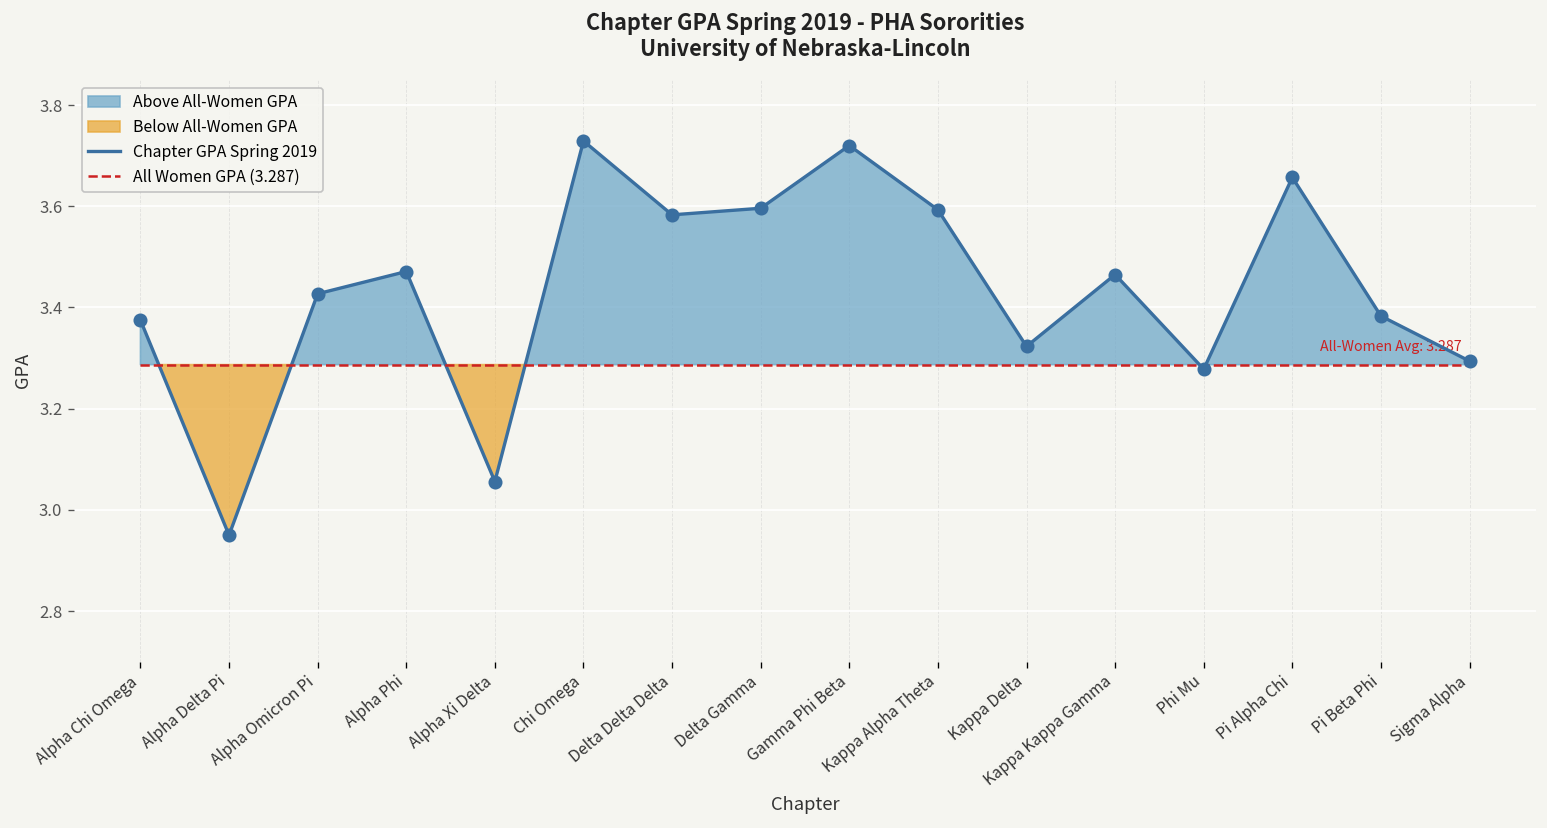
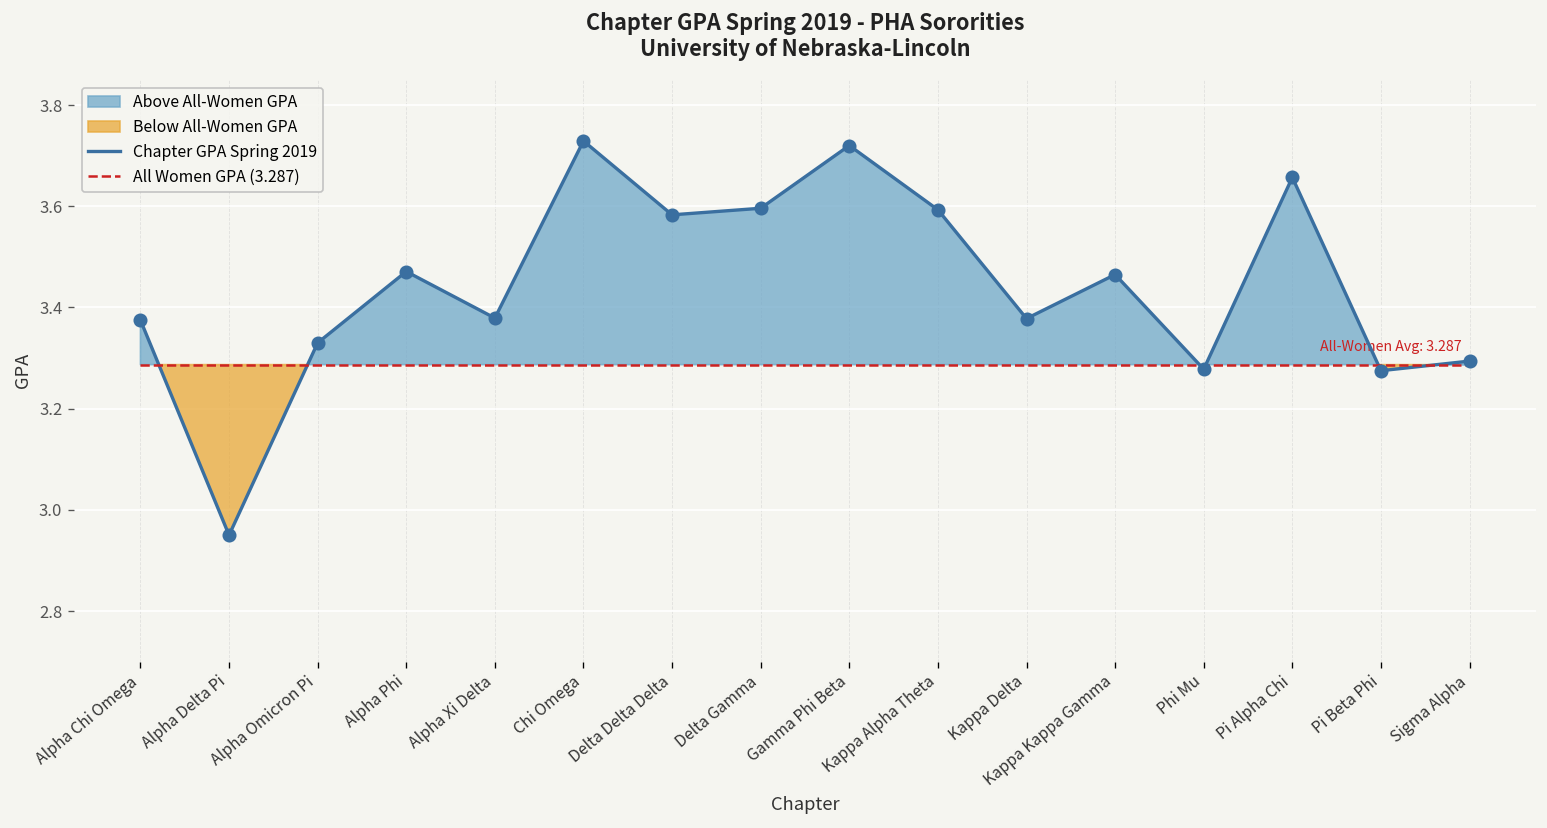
  {
    "Chapter GPA Spring 2019": {
      "Alpha Chi Omega": 3.38,
      "Alpha Delta Pi": 2.95,
-     "Alpha Omicron Pi": 3.43,
+     "Alpha Omicron Pi": 3.33,
      "Alpha Phi": 3.47,
-     "Alpha Xi Delta": 3.06,
+     "Alpha Xi Delta": 3.38,
      "Chi Omega": 3.73,
      "Delta Delta Delta": 3.58,
      "Delta Gamma": 3.60,
      "Gamma Phi Beta": 3.72,
      "Kappa Alpha Theta": 3.59,
-     "Kappa Delta": 3.32,
+     "Kappa Delta": 3.38,
      "Kappa Kappa Gamma": 3.47,
      "Phi Mu": 3.28,
      "Pi Alpha Chi": 3.66,
-     "Pi Beta Phi": 3.38
+     "Pi Beta Phi": 3.28
    },
    "All Women GPA (3.287)": {
      "Pi Beta Phi": 3.287
    }
  }
